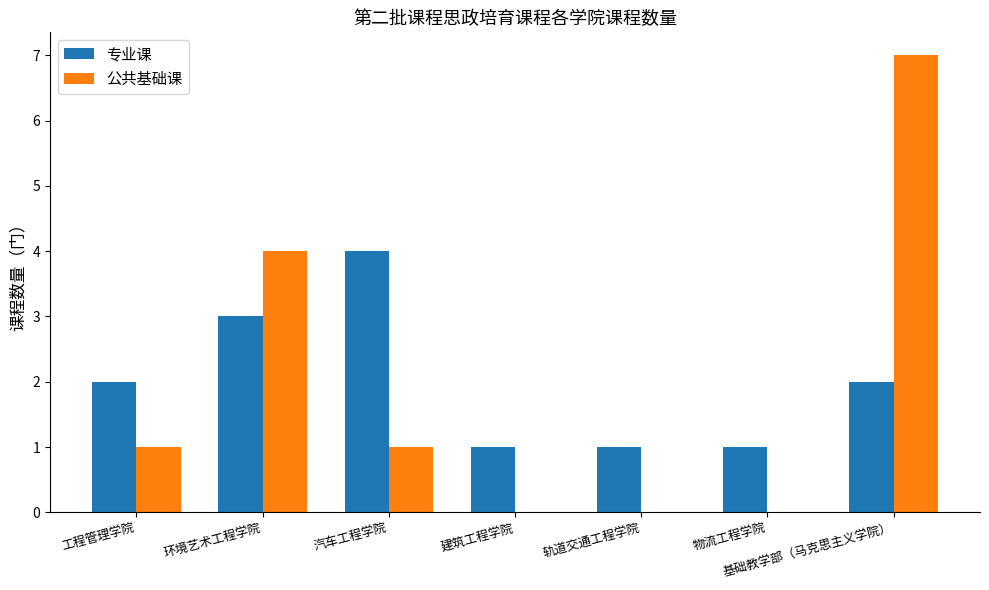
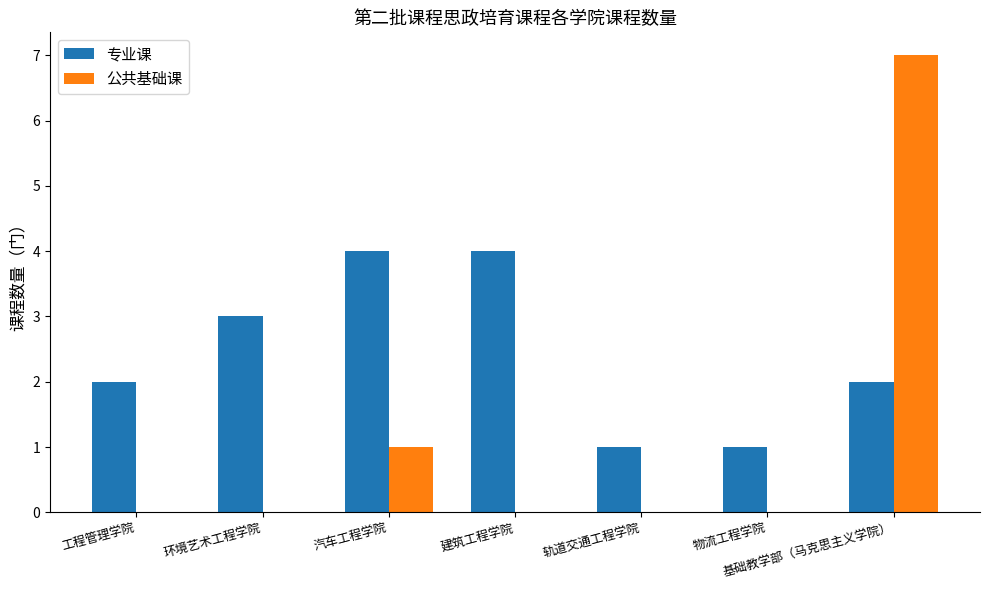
  {
    "专业课": {
      "工程管理学院": 2,
      "环境艺术工程学院": 3,
      "汽车工程学院": 4,
-     "建筑工程学院": 1,
+     "建筑工程学院": 4,
      "轨道交通工程学院": 1,
      "物流工程学院": 1,
      "基础教学部（马克思主义学院）": 2
    },
    "公共基础课": {
-     "工程管理学院": 1,
-     "环境艺术工程学院": 4,
+     "工程管理学院": 0,
+     "环境艺术工程学院": 0,
      "汽车工程学院": 1,
      "建筑工程学院": 0,
      "轨道交通工程学院": 0,
      "物流工程学院": 0,
      "基础教学部（马克思主义学院）": 7
    }
  }
